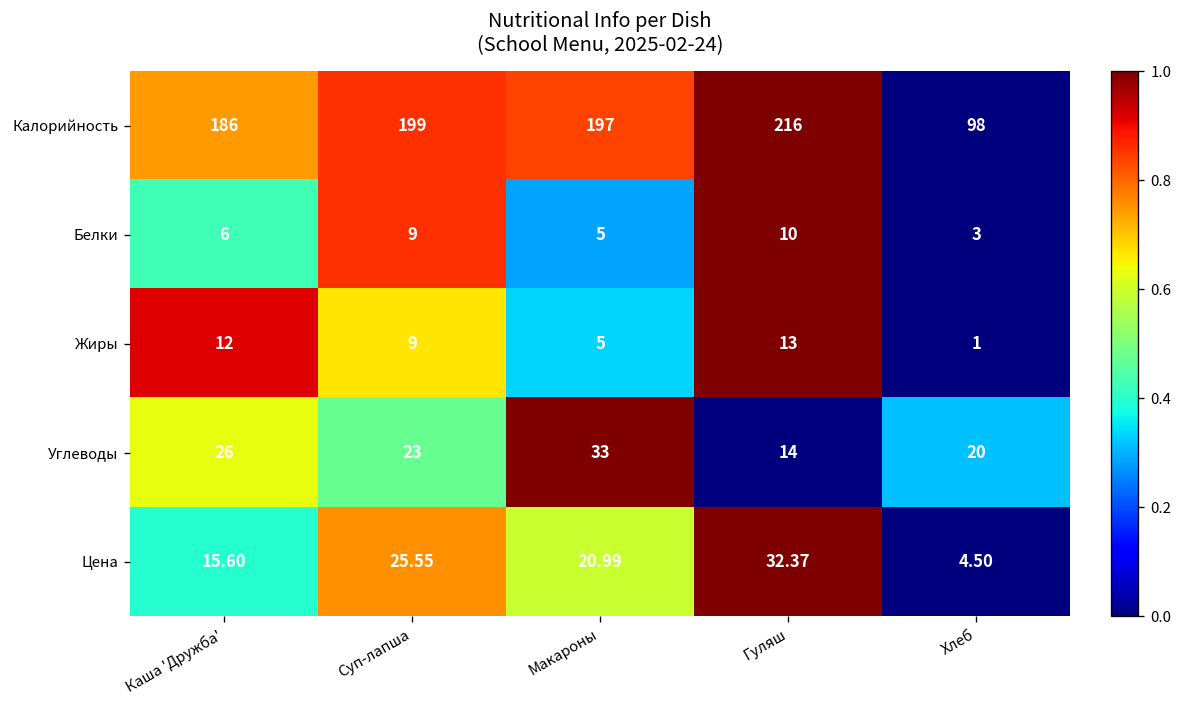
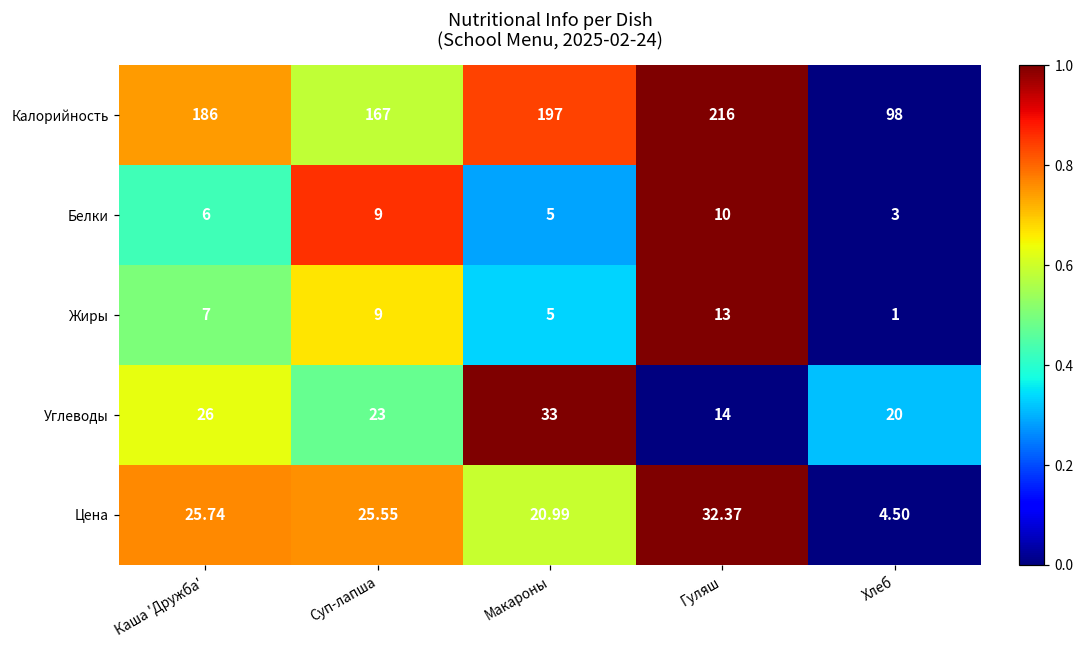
  {
    "Калорийность": {
      "Каша 'Дружба'": 186,
-     "Суп-лапша": 199,
+     "Суп-лапша": 167,
      "Макароны": 197,
      "Гуляш": 216,
      "Хлеб": 98
    },
    "Белки": {
      "Каша 'Дружба'": 6,
      "Суп-лапша": 9,
      "Макароны": 5,
      "Гуляш": 10,
      "Хлеб": 3
    },
    "Жиры": {
-     "Каша 'Дружба'": 12,
+     "Каша 'Дружба'": 7,
      "Суп-лапша": 9,
      "Макароны": 5,
      "Гуляш": 13,
      "Хлеб": 1
    },
    "Углеводы": {
      "Каша 'Дружба'": 26,
      "Суп-лапша": 23,
      "Макароны": 33,
      "Гуляш": 14,
      "Хлеб": 20
    },
    "Цена": {
-     "Каша 'Дружба'": 15.60,
+     "Каша 'Дружба'": 25.74,
      "Суп-лапша": 25.55,
      "Макароны": 20.99,
      "Гуляш": 32.37,
      "Хлеб": 4.50
    }
  }
